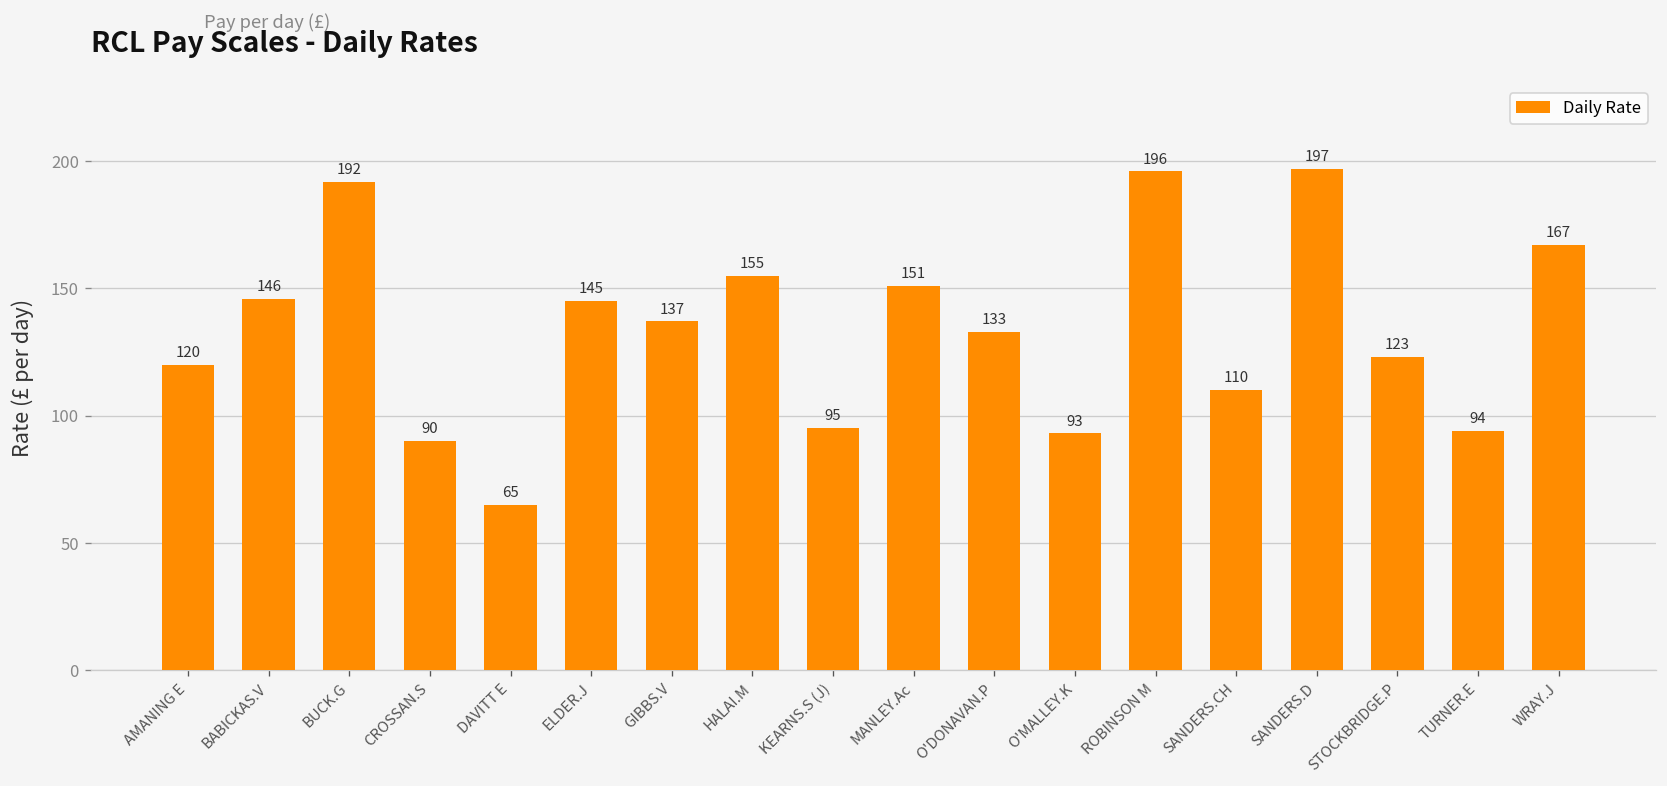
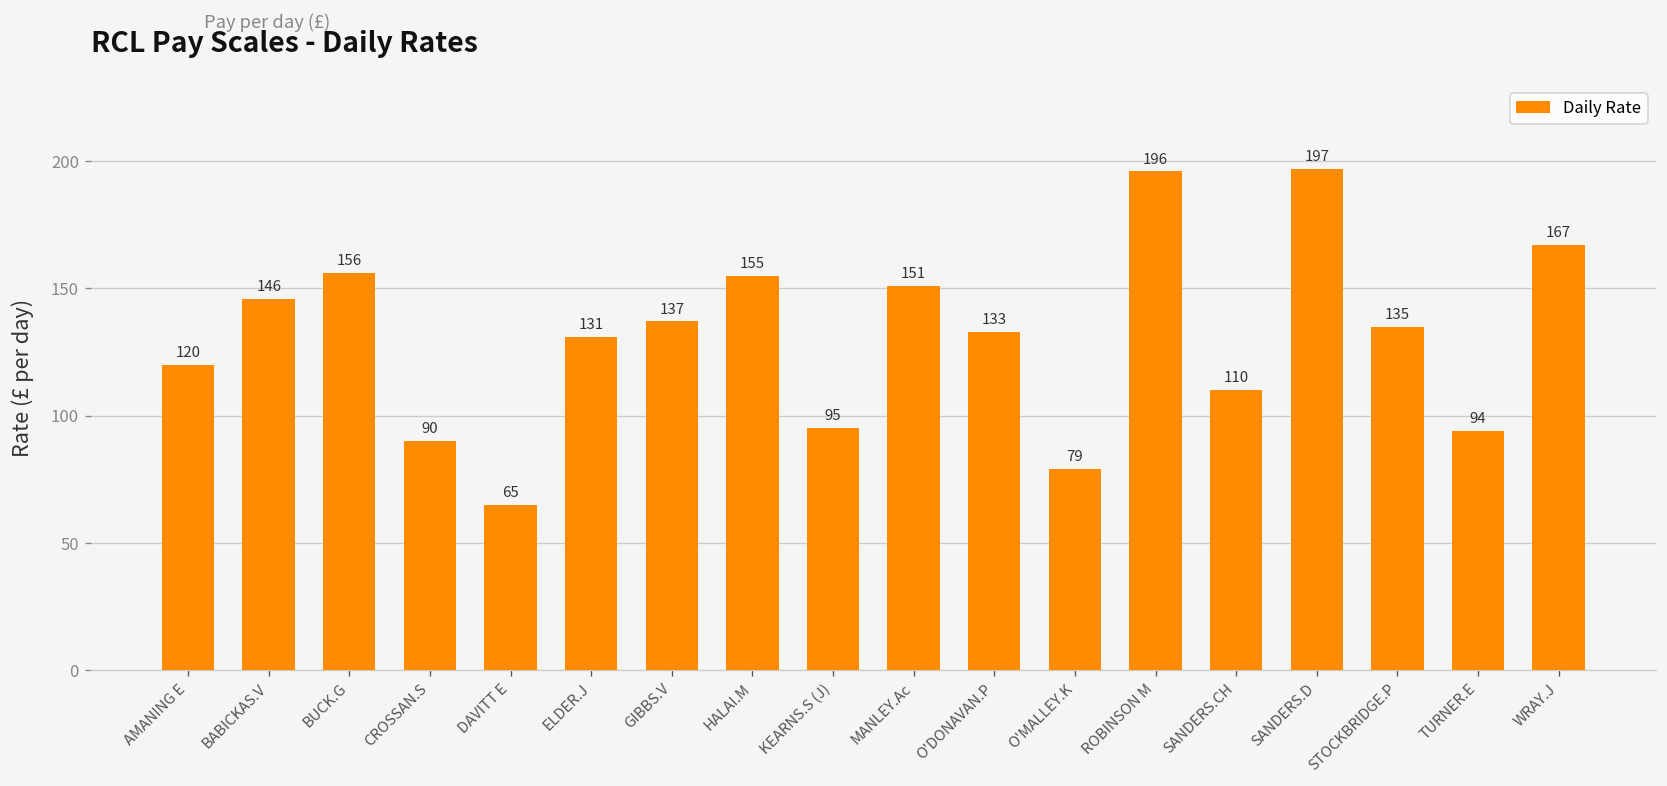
  {
    "AMANING E": 120,
    "BABICKAS.V": 146,
-   "BUCK.G": 192,
+   "BUCK.G": 156,
    "CROSSAN.S": 90,
    "DAVITT E": 65,
-   "ELDER.J": 145,
+   "ELDER.J": 131,
    "GIBBS.V": 137,
    "HALAI.M": 155,
    "KEARNS.S (J)": 95,
    "MANLEY.Ac": 151,
    "O'DONAVAN.P": 133,
-   "O'MALLEY.K": 93,
+   "O'MALLEY.K": 79,
    "ROBINSON M": 196,
    "SANDERS.CH": 110,
    "SANDERS.D": 197,
-   "STOCKBRIDGE.P": 123,
+   "STOCKBRIDGE.P": 135,
    "TURNER.E": 94,
    "WRAY.J": 167
  }
